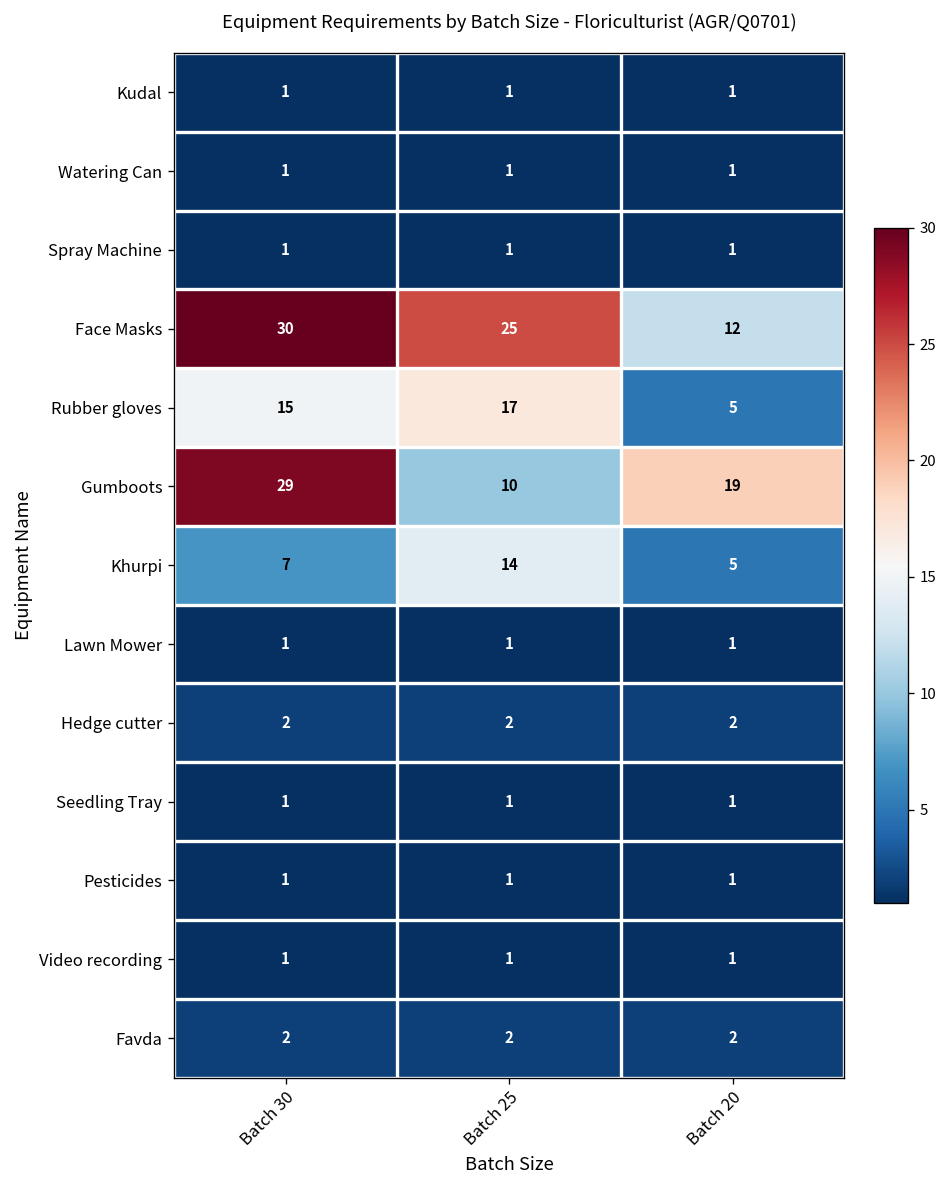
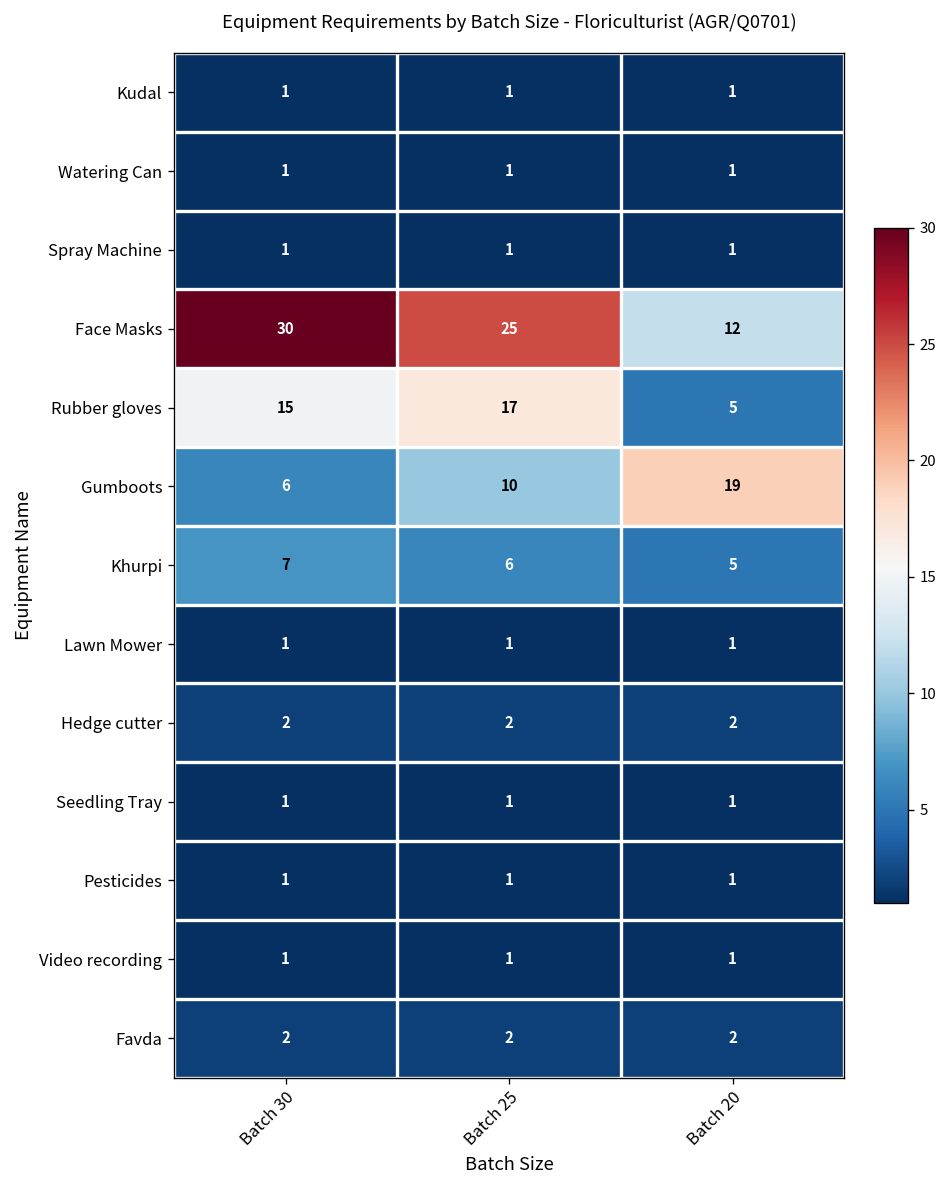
  {
    "Kudal": {
      "Batch 30": 1,
      "Batch 25": 1,
      "Batch 20": 1
    },
    "Watering Can": {
      "Batch 30": 1,
      "Batch 25": 1,
      "Batch 20": 1
    },
    "Spray Machine": {
      "Batch 30": 1,
      "Batch 25": 1,
      "Batch 20": 1
    },
    "Face Masks": {
      "Batch 30": 30,
      "Batch 25": 25,
      "Batch 20": 12
    },
    "Rubber gloves": {
      "Batch 30": 15,
      "Batch 25": 17,
      "Batch 20": 5
    },
    "Gumboots": {
-     "Batch 30": 29,
+     "Batch 30": 6,
      "Batch 25": 10,
      "Batch 20": 19
    },
    "Khurpi": {
      "Batch 30": 7,
-     "Batch 25": 14,
+     "Batch 25": 6,
      "Batch 20": 5
    },
    "Lawn Mower": {
      "Batch 30": 1,
      "Batch 25": 1,
      "Batch 20": 1
    },
    "Hedge cutter": {
      "Batch 30": 2,
      "Batch 25": 2,
      "Batch 20": 2
    },
    "Seedling Tray": {
      "Batch 30": 1,
      "Batch 25": 1,
      "Batch 20": 1
    },
    "Pesticides": {
      "Batch 30": 1,
      "Batch 25": 1,
      "Batch 20": 1
    },
    "Video recording": {
      "Batch 30": 1,
      "Batch 25": 1,
      "Batch 20": 1
    },
    "Favda": {
      "Batch 30": 2,
      "Batch 25": 2,
      "Batch 20": 2
    }
  }
